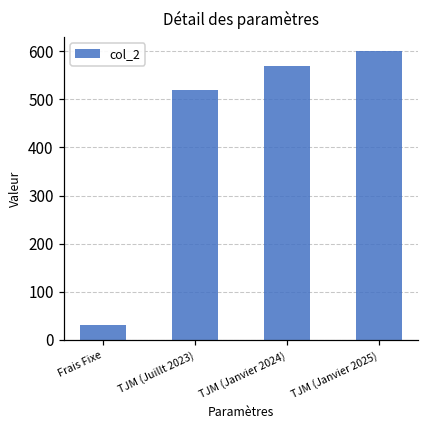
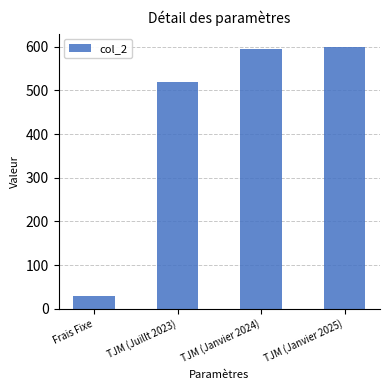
  {
    "Frais Fixe": 30,
    "TJM (Juillt 2023)": 520,
-   "TJM (Janvier 2024)": 570,
+   "TJM (Janvier 2024)": 600,
    "TJM (Janvier 2025)": 600
  }
